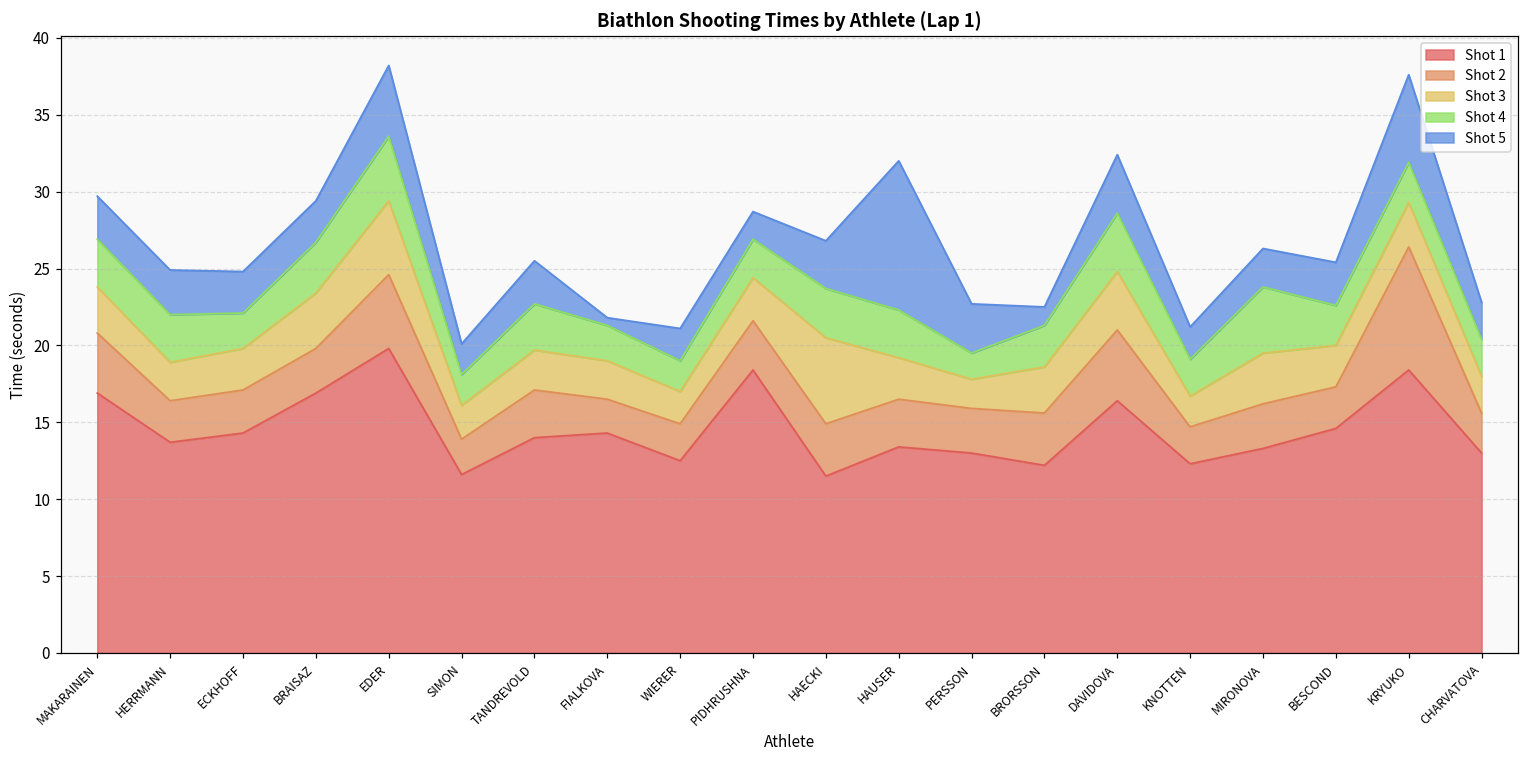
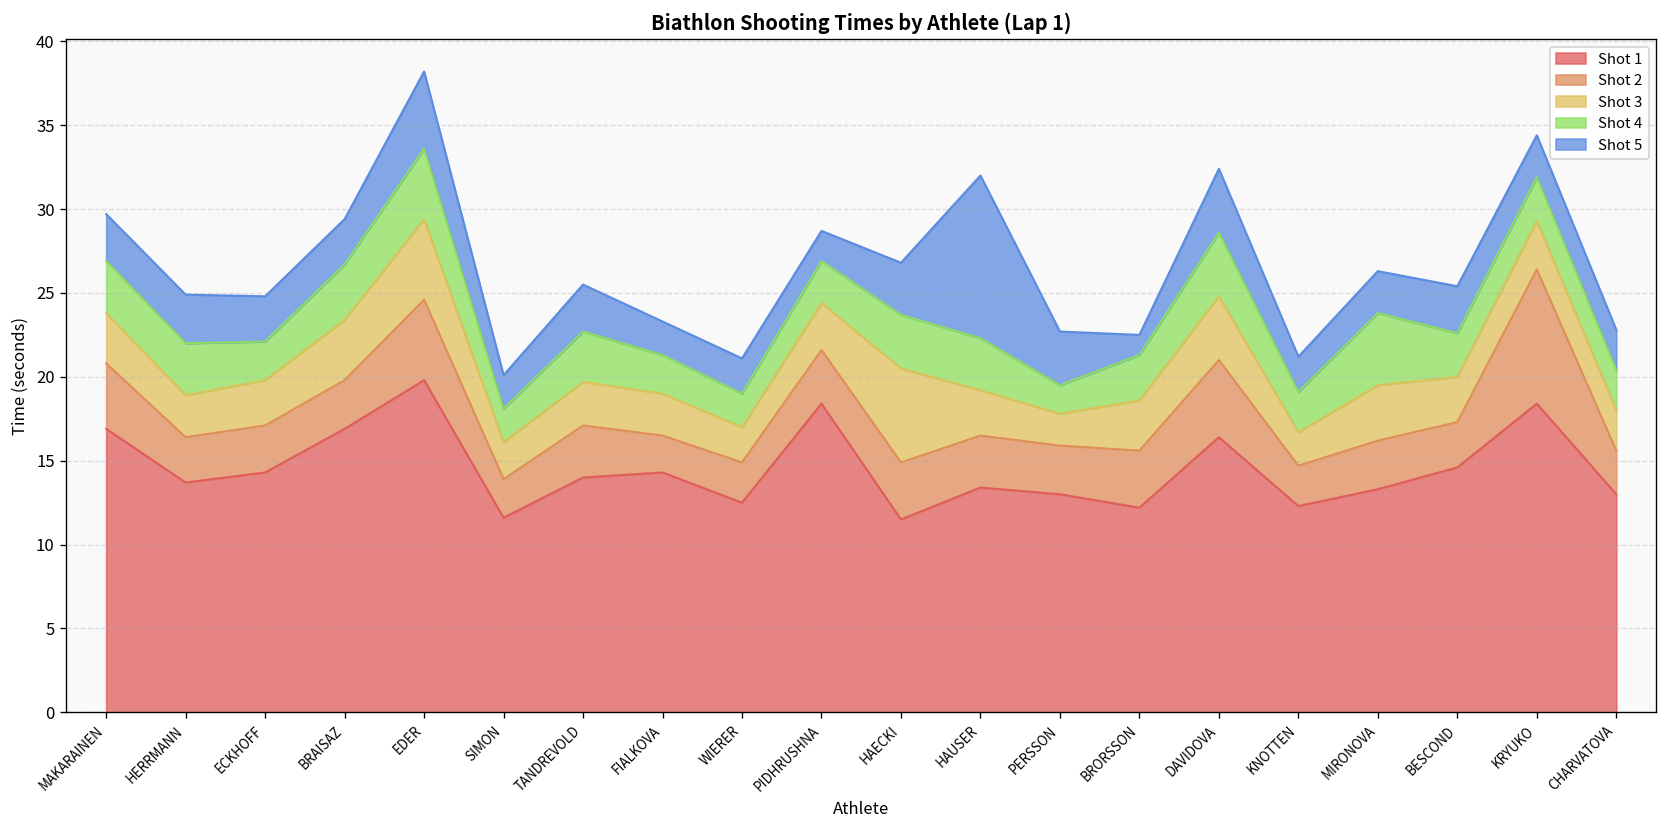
  {
    "Shot 4": {
      "MAKARAINEN": 3.1,
      "HERRMANN": 3.1,
      "ECKHOFF": 2.3,
      "BRAISAZ": 3.3,
      "EDER": 4.2,
      "SIMON": 2.0,
      "TANDREVOLD": 3.0,
      "FIALKOVA": 2.3,
      "WIERER": 2.0,
      "PIDHRUSHNA": 2.5,
      "HAECKI": 3.2,
      "HAUSER": 3.1,
      "PERSSON": 1.7,
      "BRORSSON": 2.7,
      "DAVIDOVA": 3.8,
      "KNOTTEN": 2.4,
      "MIRONOVA": 4.3,
      "BESCOND": 2.6,
      "KRYUKO": 2.6,
      "CHARVATOVA": 2.4
    },
    "Shot 5": {
      "MAKARAINEN": 2.8,
      "HERRMANN": 2.9,
      "ECKHOFF": 2.7,
      "BRAISAZ": 2.7,
      "EDER": 4.6,
      "SIMON": 2.0,
      "TANDREVOLD": 2.8,
-     "FIALKOVA": 0.5,
+     "FIALKOVA": 2.0,
      "WIERER": 2.1,
      "PIDHRUSHNA": 1.8,
      "HAECKI": 3.1,
      "HAUSER": 9.7,
      "PERSSON": 3.2,
      "BRORSSON": 1.2,
      "DAVIDOVA": 3.8,
      "KNOTTEN": 2.1,
      "MIRONOVA": 2.5,
      "BESCOND": 2.8,
-     "KRYUKO": 5.7,
+     "KRYUKO": 2.5,
      "CHARVATOVA": 2.4
    }
  }
